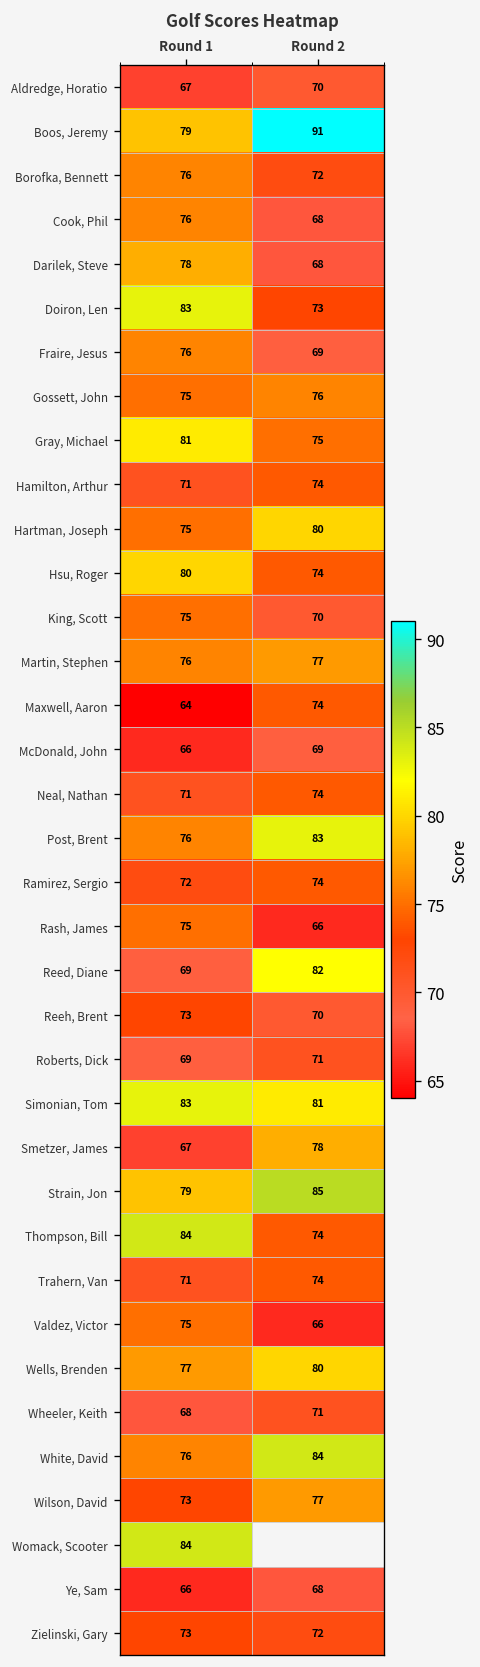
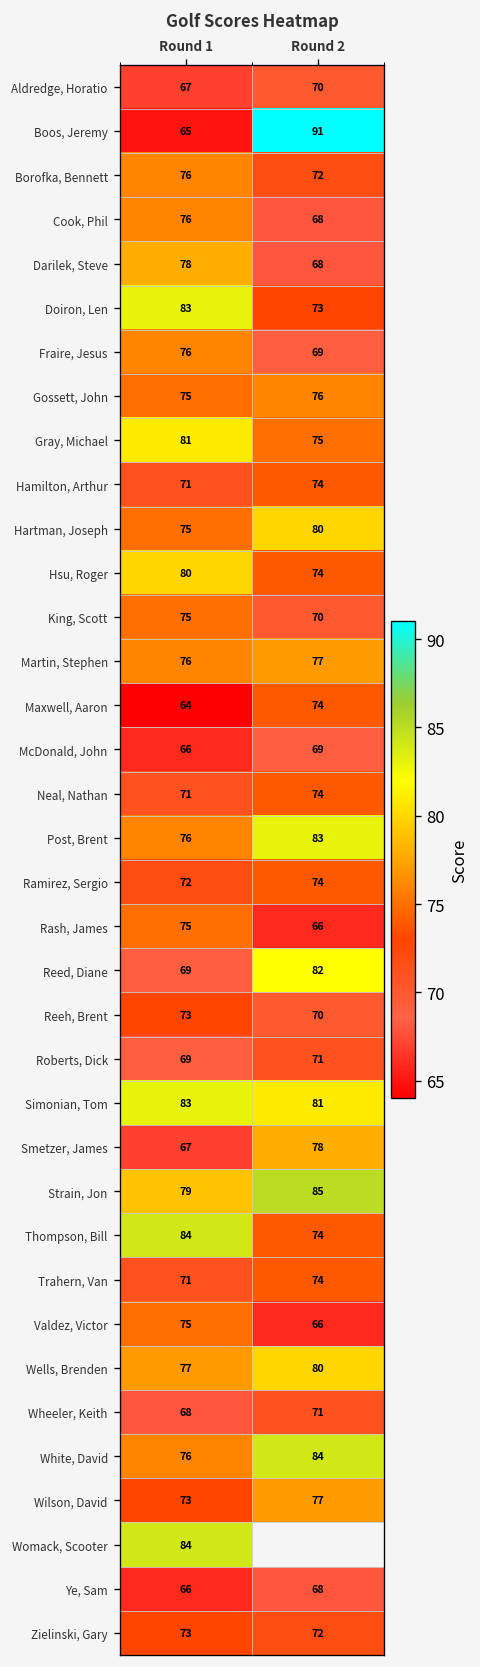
  {
    "Aldredge, Horatio": {
      "Round 1": 67,
      "Round 2": 70
    },
    "Boos, Jeremy": {
-     "Round 1": 79,
+     "Round 1": 65,
      "Round 2": 91
    },
    "Borofka, Bennett": {
      "Round 1": 76,
      "Round 2": 72
    },
    "Cook, Phil": {
      "Round 1": 76,
      "Round 2": 68
    },
    "Darilek, Steve": {
      "Round 1": 78,
      "Round 2": 68
    },
    "Doiron, Len": {
      "Round 1": 83,
      "Round 2": 73
    },
    "Fraire, Jesus": {
      "Round 1": 76,
      "Round 2": 69
    },
    "Gossett, John": {
      "Round 1": 75,
      "Round 2": 76
    },
    "Gray, Michael": {
      "Round 1": 81,
      "Round 2": 75
    },
    "Hamilton, Arthur": {
      "Round 1": 71,
      "Round 2": 74
    },
    "Hartman, Joseph": {
      "Round 1": 75,
      "Round 2": 80
    },
    "Hsu, Roger": {
      "Round 1": 80,
      "Round 2": 74
    },
    "King, Scott": {
      "Round 1": 75,
      "Round 2": 70
    },
    "Martin, Stephen": {
      "Round 1": 76,
      "Round 2": 77
    },
    "Maxwell, Aaron": {
      "Round 1": 64,
      "Round 2": 74
    },
    "McDonald, John": {
      "Round 1": 66,
      "Round 2": 69
    },
    "Neal, Nathan": {
      "Round 1": 71,
      "Round 2": 74
    },
    "Post, Brent": {
      "Round 1": 76,
      "Round 2": 83
    },
    "Ramirez, Sergio": {
      "Round 1": 72,
      "Round 2": 74
    },
    "Rash, James": {
      "Round 1": 75,
      "Round 2": 66
    },
    "Reed, Diane": {
      "Round 1": 69,
      "Round 2": 82
    },
    "Reeh, Brent": {
      "Round 1": 73,
      "Round 2": 70
    },
    "Roberts, Dick": {
      "Round 1": 69,
      "Round 2": 71
    },
    "Simonian, Tom": {
      "Round 1": 83,
      "Round 2": 81
    },
    "Smetzer, James": {
      "Round 1": 67,
      "Round 2": 78
    },
    "Strain, Jon": {
      "Round 1": 79,
      "Round 2": 85
    },
    "Thompson, Bill": {
      "Round 1": 84,
      "Round 2": 74
    },
    "Trahern, Van": {
      "Round 1": 71,
      "Round 2": 74
    },
    "Valdez, Victor": {
      "Round 1": 75,
      "Round 2": 66
    },
    "Wells, Brenden": {
      "Round 1": 77,
      "Round 2": 80
    },
    "Wheeler, Keith": {
      "Round 1": 68,
      "Round 2": 71
    },
    "White, David": {
      "Round 1": 76,
      "Round 2": 84
    },
    "Wilson, David": {
      "Round 1": 73,
      "Round 2": 77
    },
    "Womack, Scooter": {
      "Round 1": 84
    },
    "Ye, Sam": {
      "Round 1": 66,
      "Round 2": 68
    },
    "Zielinski, Gary": {
      "Round 1": 73,
      "Round 2": 72
    }
  }
